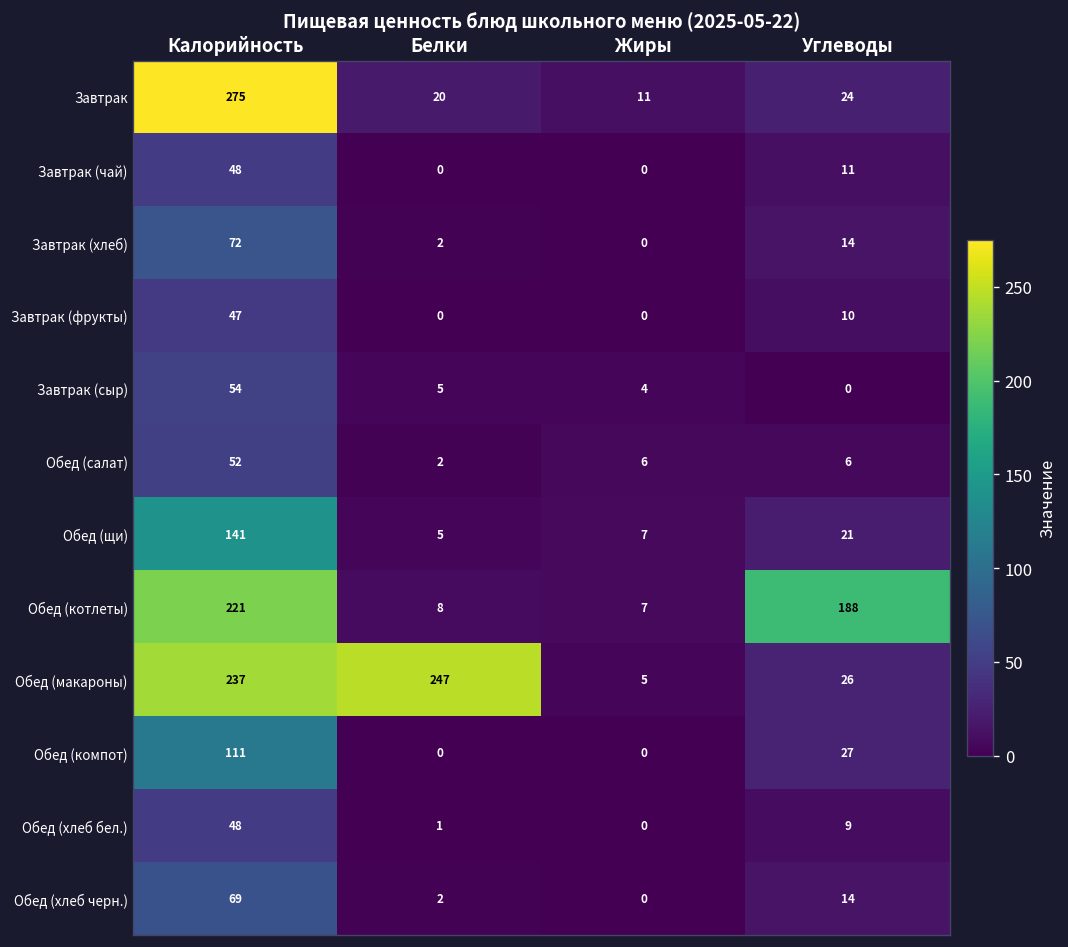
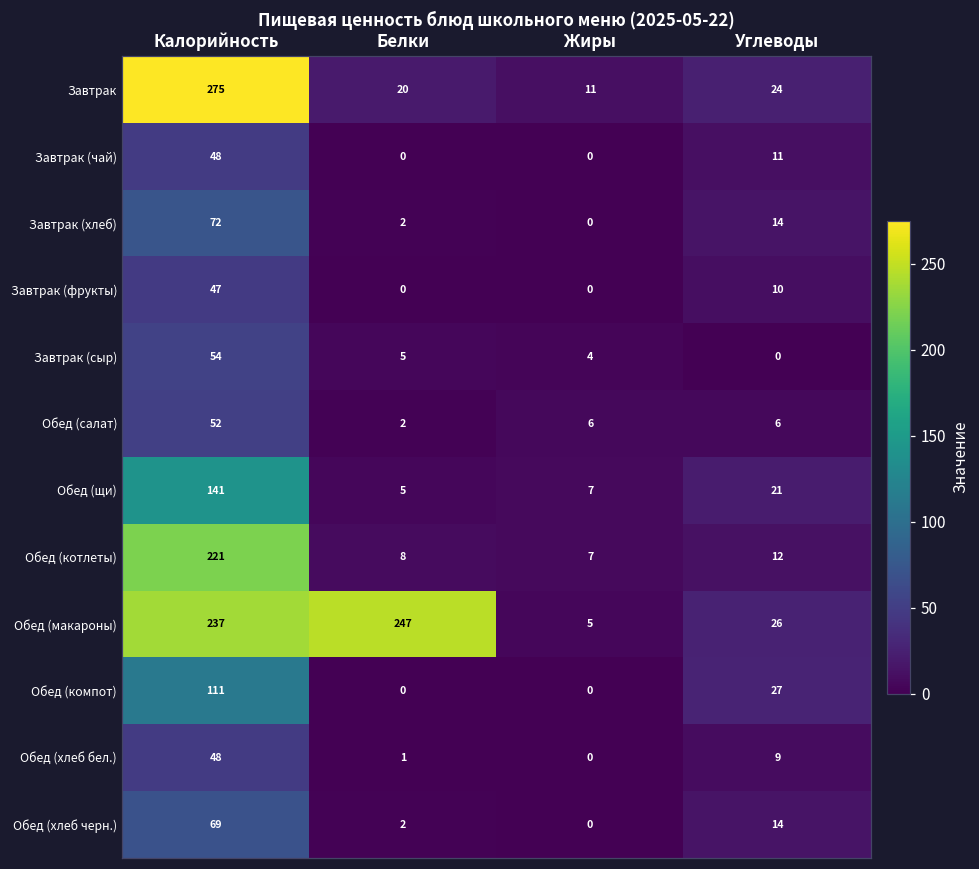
  {
    "Завтрак": {
      "Калорийность": 275,
      "Белки": 20,
      "Жиры": 11,
      "Углеводы": 24
    },
    "Завтрак (чай)": {
      "Калорийность": 48,
      "Белки": 0,
      "Жиры": 0,
      "Углеводы": 11
    },
    "Завтрак (хлеб)": {
      "Калорийность": 72,
      "Белки": 2,
      "Жиры": 0,
      "Углеводы": 14
    },
    "Завтрак (фрукты)": {
      "Калорийность": 47,
      "Белки": 0,
      "Жиры": 0,
      "Углеводы": 10
    },
    "Завтрак (сыр)": {
      "Калорийность": 54,
      "Белки": 5,
      "Жиры": 4,
      "Углеводы": 0
    },
    "Обед (салат)": {
      "Калорийность": 52,
      "Белки": 2,
      "Жиры": 6,
      "Углеводы": 6
    },
    "Обед (щи)": {
      "Калорийность": 141,
      "Белки": 5,
      "Жиры": 7,
      "Углеводы": 21
    },
    "Обед (котлеты)": {
      "Калорийность": 221,
      "Белки": 8,
      "Жиры": 7,
-     "Углеводы": 188
+     "Углеводы": 12
    },
    "Обед (макароны)": {
      "Калорийность": 237,
      "Белки": 247,
      "Жиры": 5,
      "Углеводы": 26
    },
    "Обед (компот)": {
      "Калорийность": 111,
      "Белки": 0,
      "Жиры": 0,
      "Углеводы": 27
    },
    "Обед (хлеб бел.)": {
      "Калорийность": 48,
      "Белки": 1,
      "Жиры": 0,
      "Углеводы": 9
    },
    "Обед (хлеб черн.)": {
      "Калорийность": 69,
      "Белки": 2,
      "Жиры": 0,
      "Углеводы": 14
    }
  }
